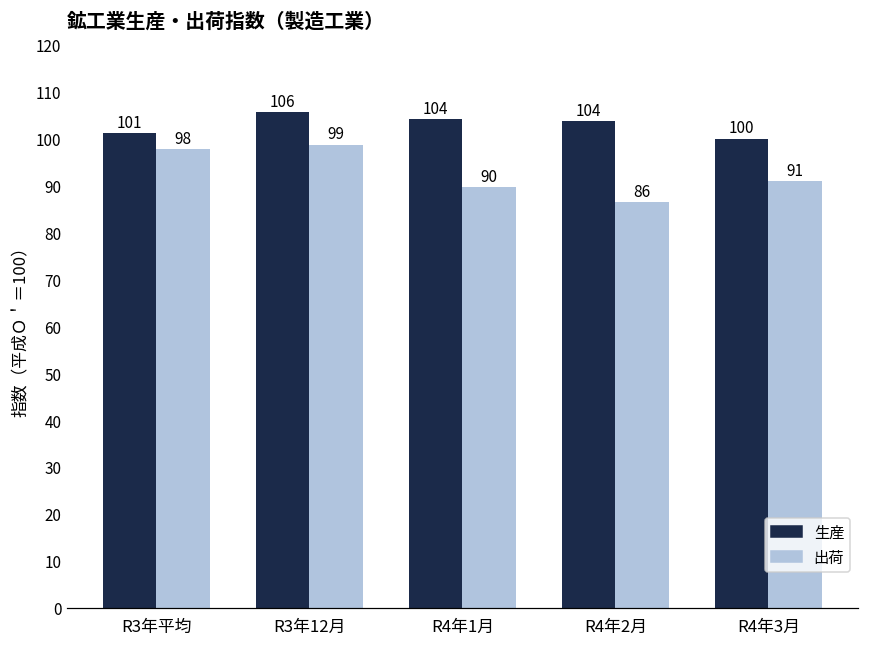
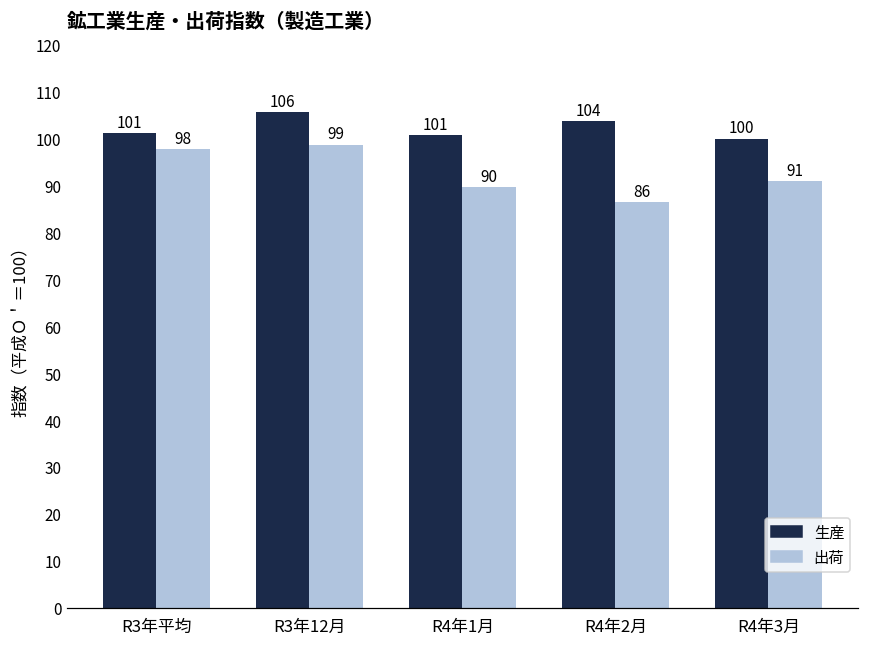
  {
    "生産": {
      "R3年平均": 101,
      "R3年12月": 106,
-     "R4年1月": 104,
+     "R4年1月": 101,
      "R4年2月": 104,
      "R4年3月": 100
    },
    "出荷": {
      "R3年平均": 98,
      "R3年12月": 99,
      "R4年1月": 90,
      "R4年2月": 86,
      "R4年3月": 91
    }
  }
